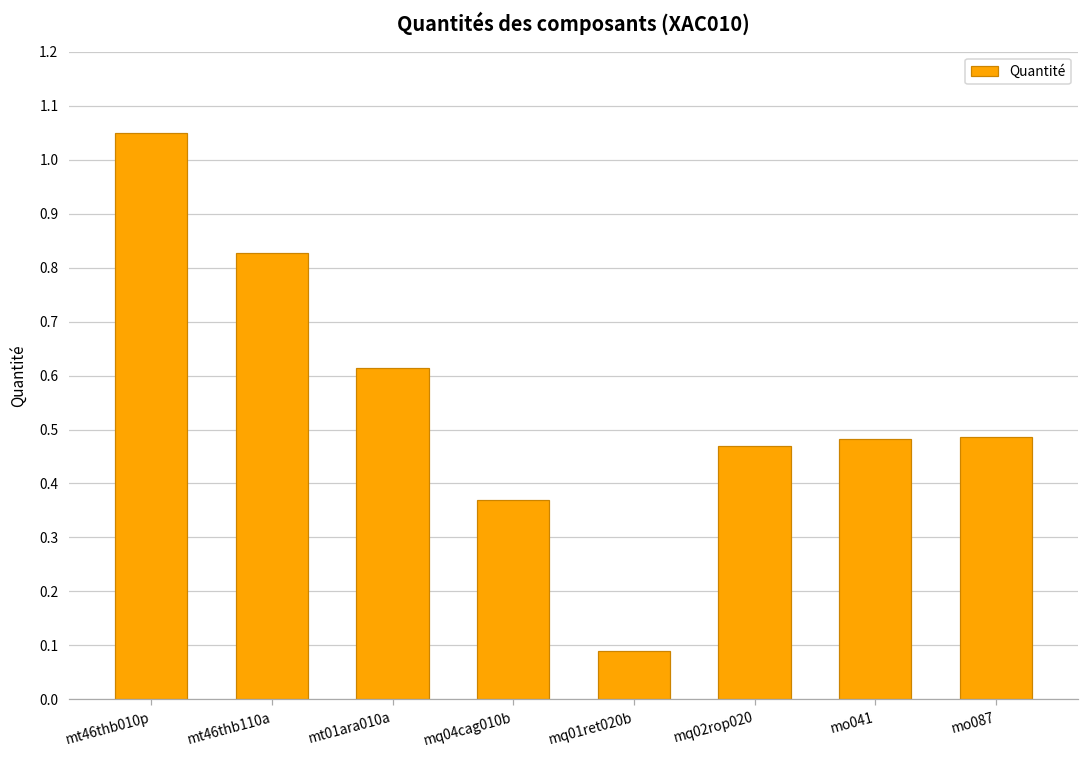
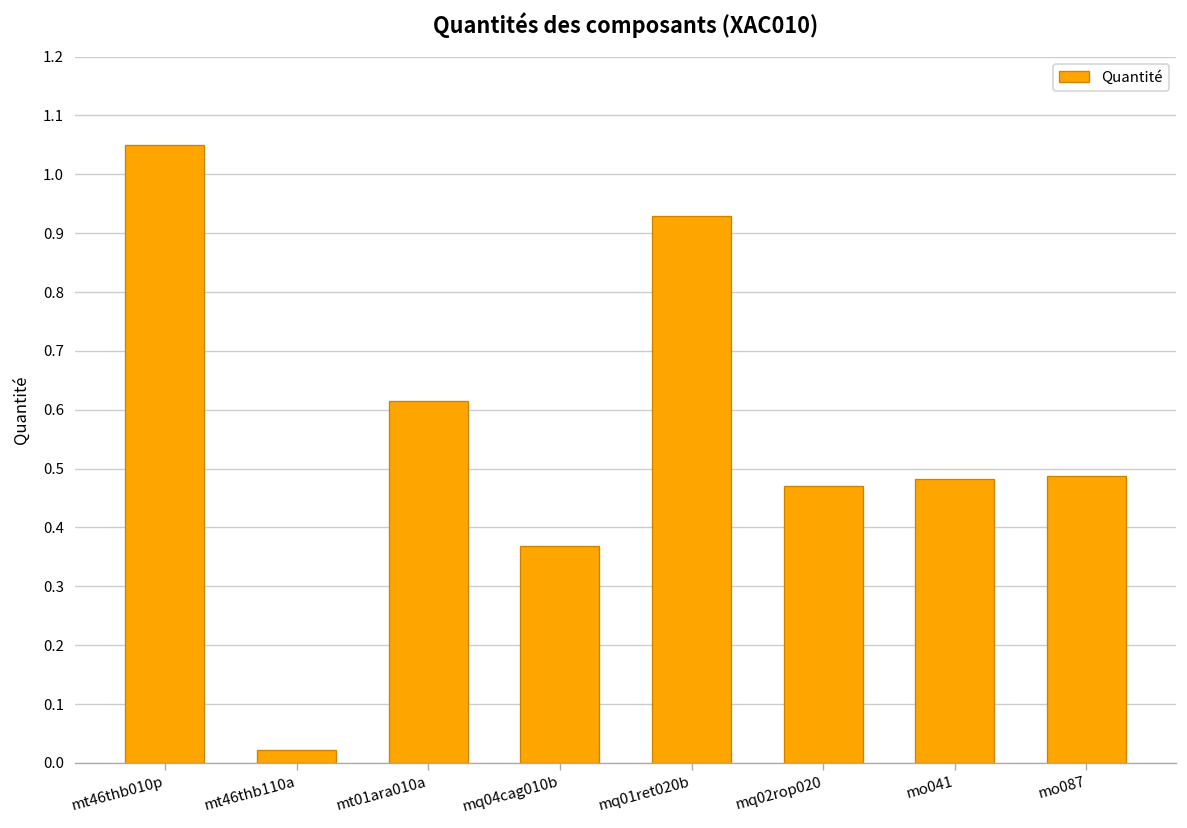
  {
    "mt46thb010p": 1.05,
-   "mt46thb110a": 0.83,
+   "mt46thb110a": 0.02,
    "mt01ara010a": 0.61,
    "mq04cag010b": 0.37,
-   "mq01ret020b": 0.09,
+   "mq01ret020b": 0.93,
    "mq02rop020": 0.47,
    "mo041": 0.48,
    "mo087": 0.49
  }
